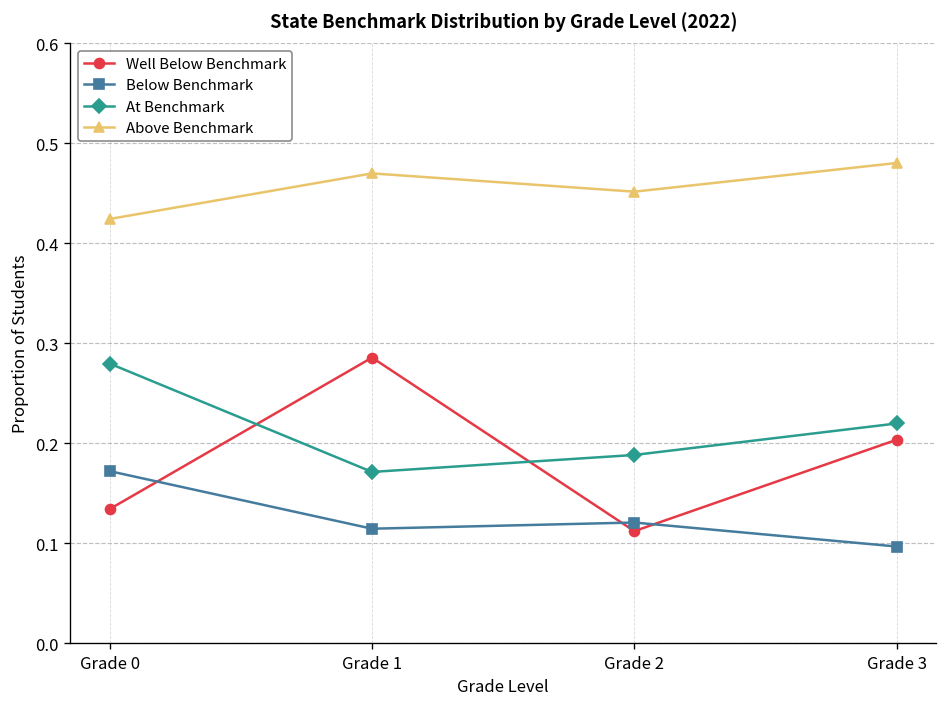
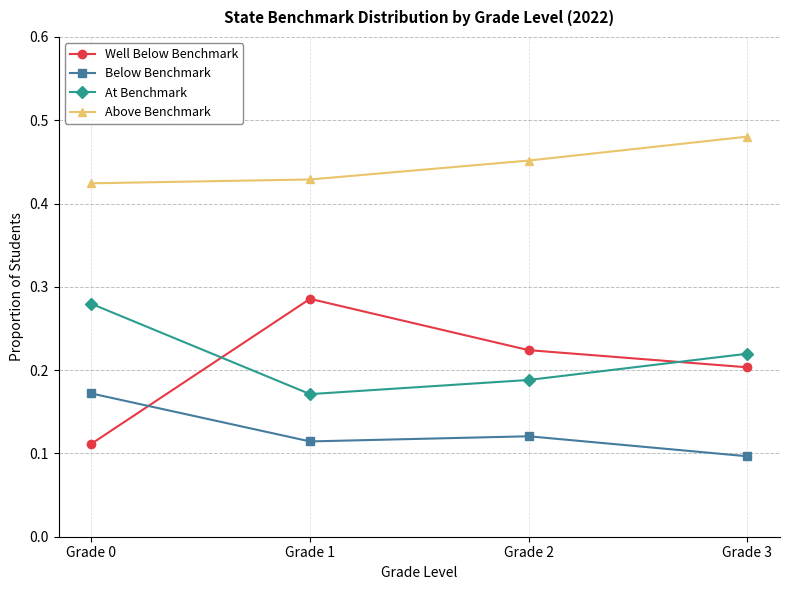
  {
    "Well Below Benchmark": {
-     "Grade 0": 0.13,
+     "Grade 0": 0.11,
      "Grade 1": 0.29,
-     "Grade 2": 0.11,
+     "Grade 2": 0.22,
      "Grade 3": 0.20
    },
    "Above Benchmark": {
      "Grade 0": 0.42,
-     "Grade 1": 0.47,
+     "Grade 1": 0.43,
      "Grade 2": 0.45,
      "Grade 3": 0.48
    }
  }
